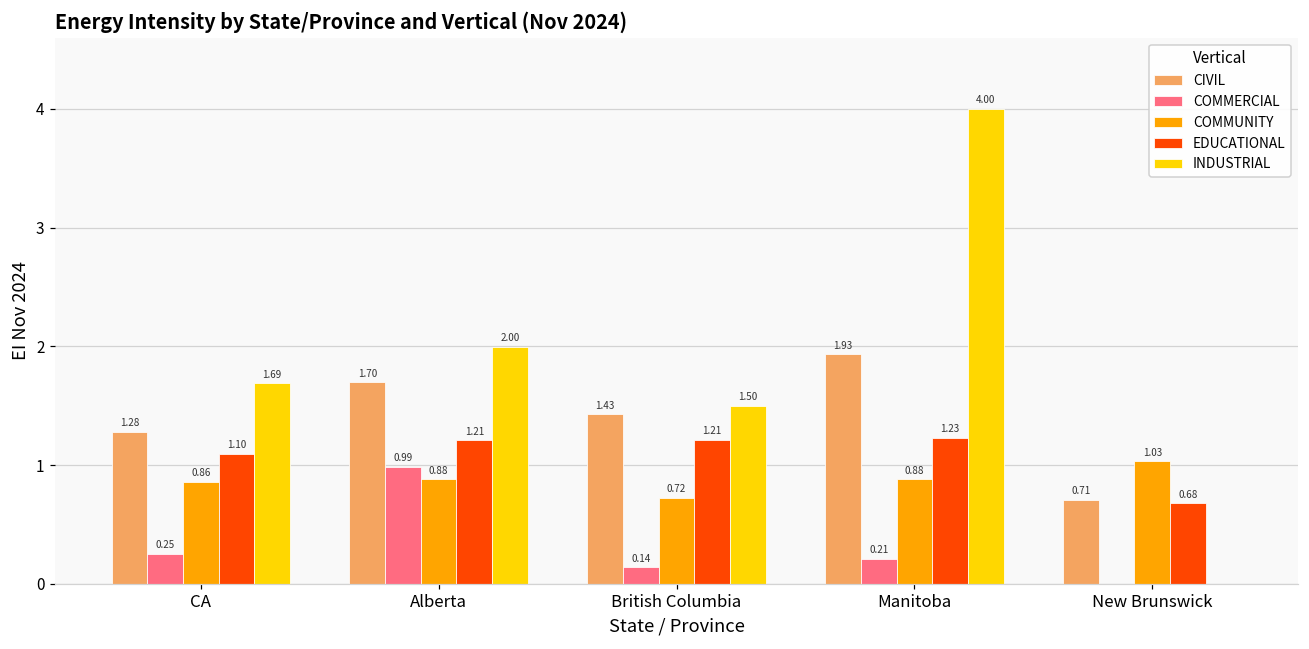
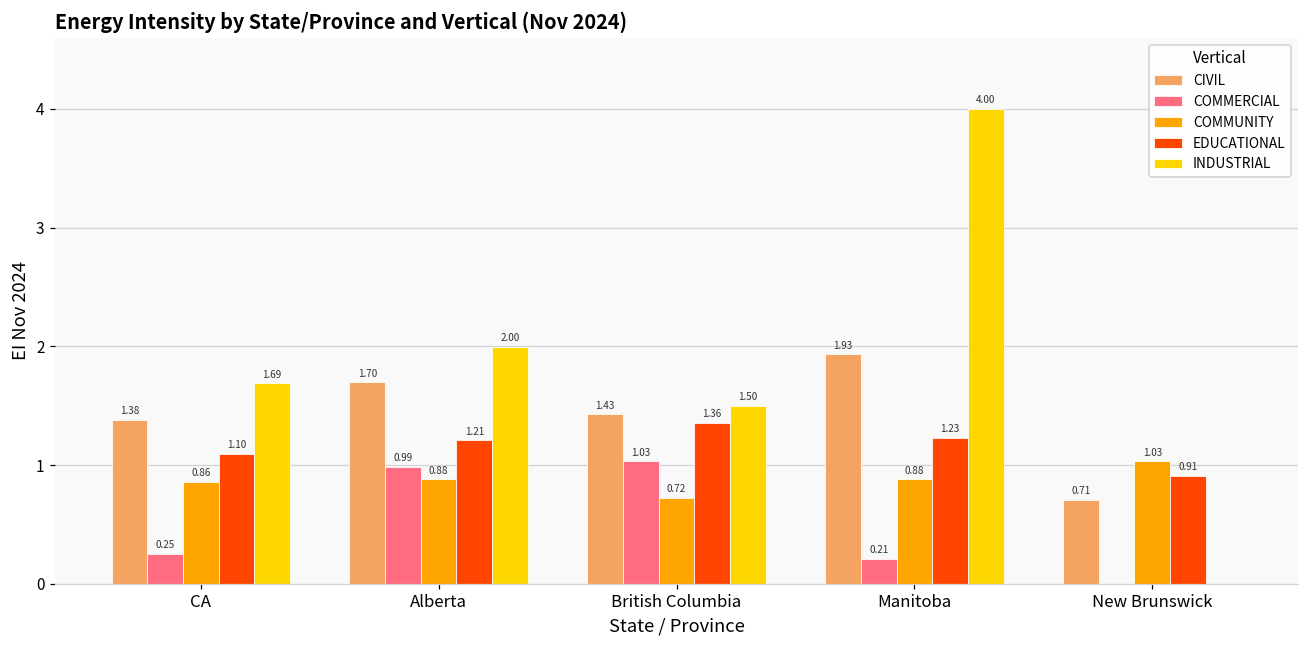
  {
    "CIVIL": {
-     "CA": 1.28,
+     "CA": 1.38,
      "Alberta": 1.70,
      "British Columbia": 1.43,
      "Manitoba": 1.93,
      "New Brunswick": 0.71
    },
    "COMMERCIAL": {
      "CA": 0.25,
      "Alberta": 0.99,
-     "British Columbia": 0.14,
+     "British Columbia": 1.03,
      "Manitoba": 0.21
    },
    "EDUCATIONAL": {
      "CA": 1.10,
      "Alberta": 1.21,
-     "British Columbia": 1.21,
+     "British Columbia": 1.36,
      "Manitoba": 1.23,
-     "New Brunswick": 0.68
+     "New Brunswick": 0.91
    }
  }
